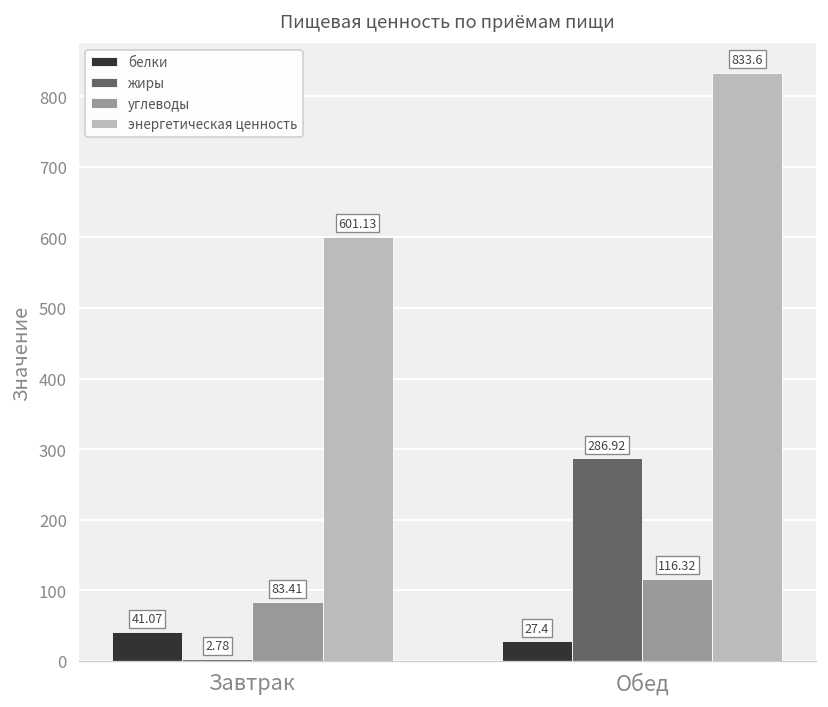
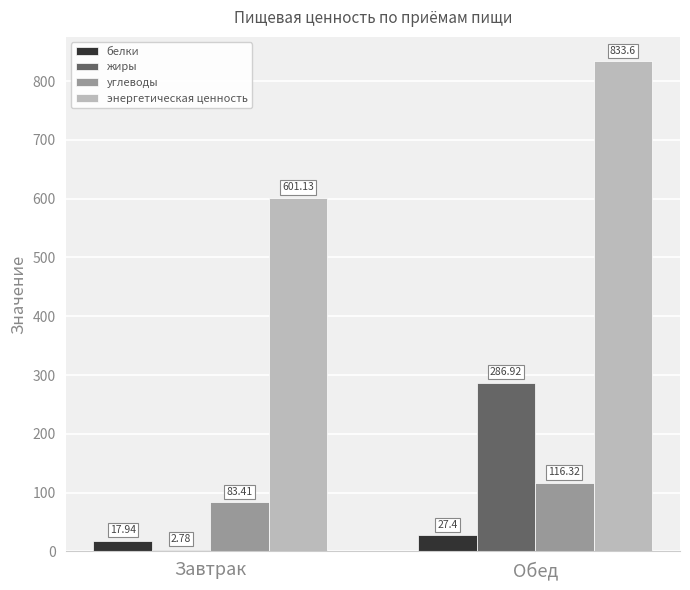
  {
    "белки": {
-     "Завтрак": 41.07
+     "Завтрак": 17.94
    }
  }
